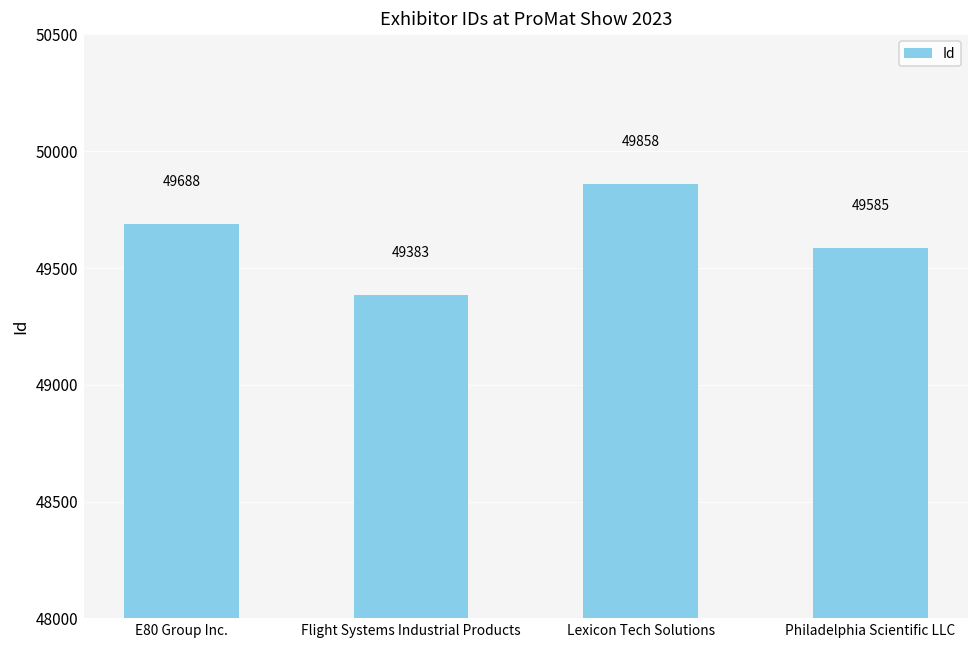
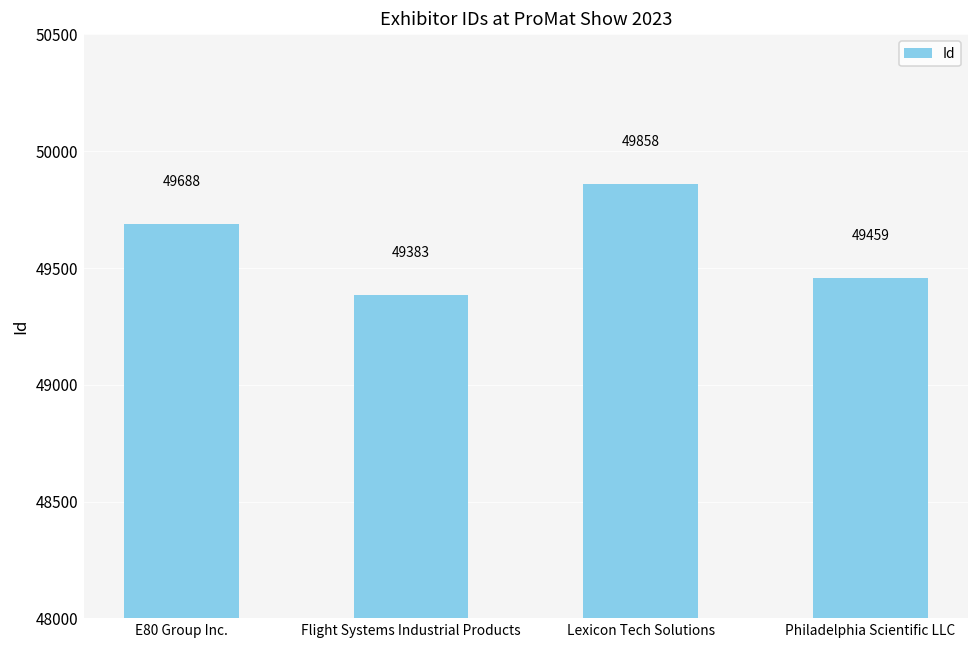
  {
-   "Philadelphia Scientific LLC": 49585
+   "Philadelphia Scientific LLC": 49459
  }
